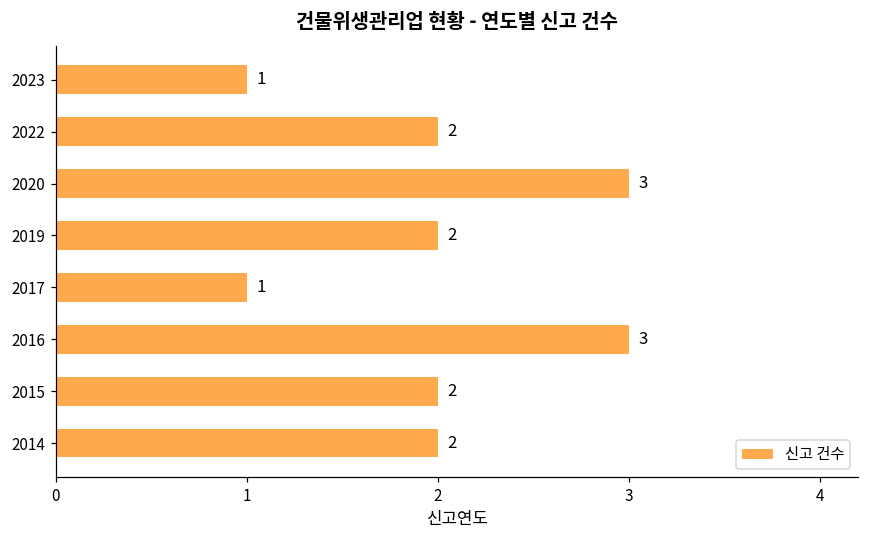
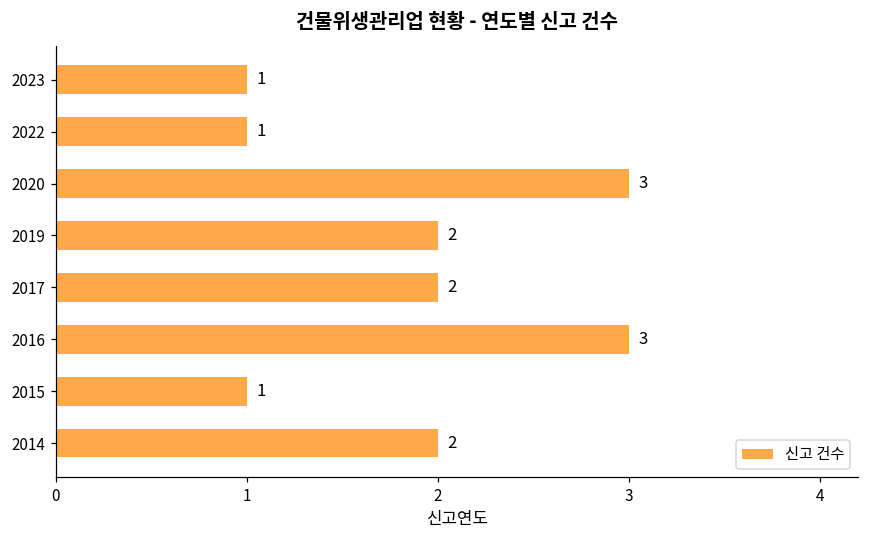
  {
    "2023": 1,
-   "2022": 2,
+   "2022": 1,
    "2020": 3,
    "2019": 2,
-   "2017": 1,
+   "2017": 2,
    "2016": 3,
-   "2015": 2,
+   "2015": 1,
    "2014": 2
  }
